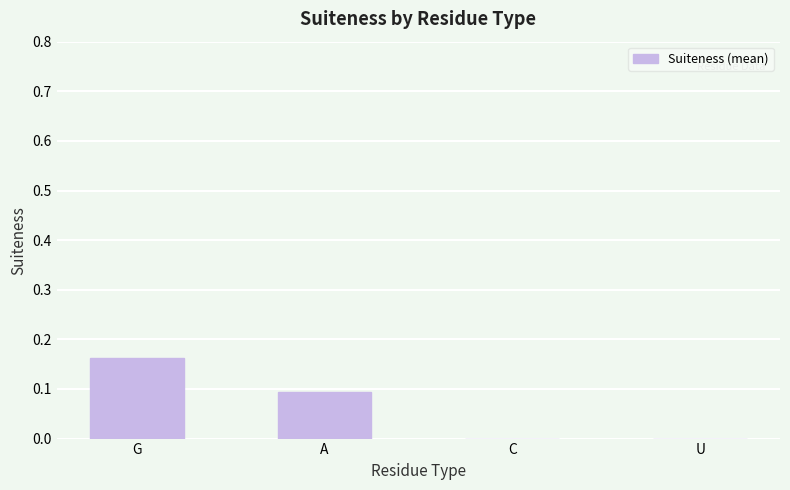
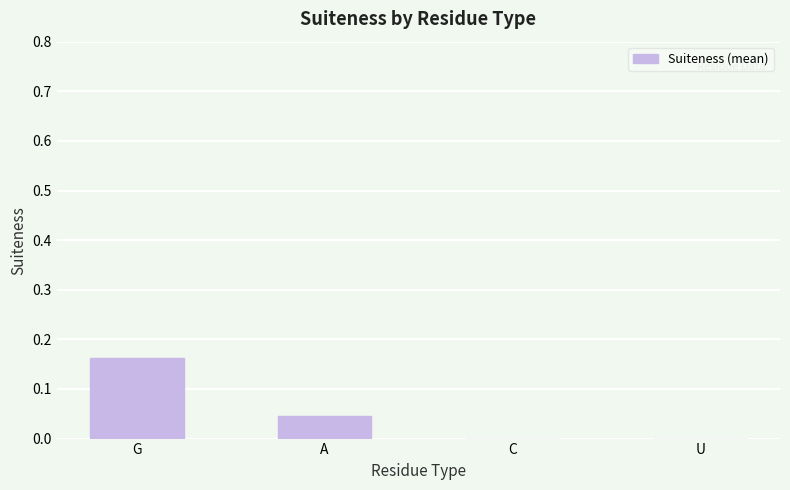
  {
    "G": 0.16,
-   "A": 0.09,
+   "A": 0.05,
    "C": 0.00,
    "U": 0.00
  }
